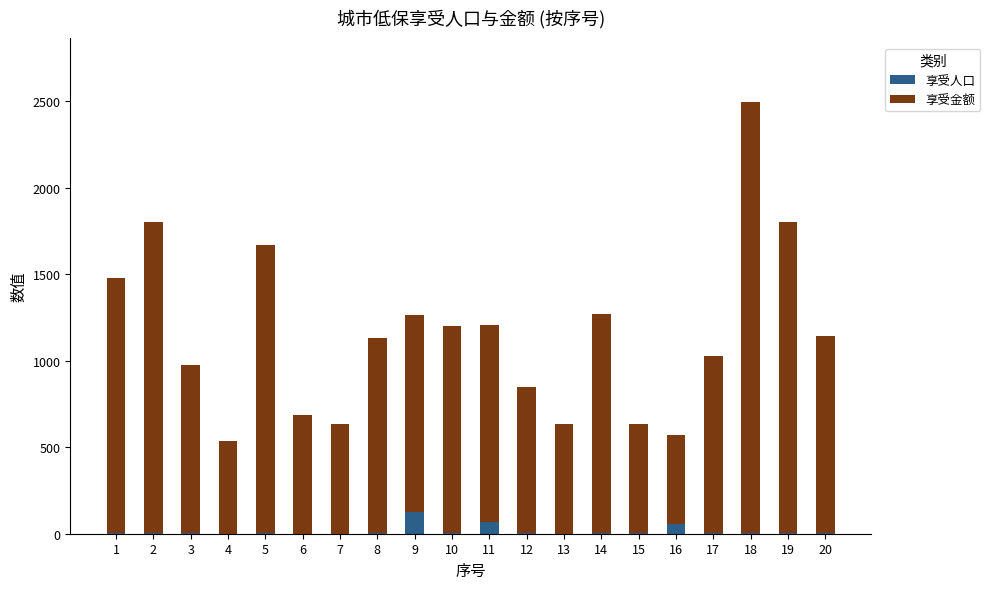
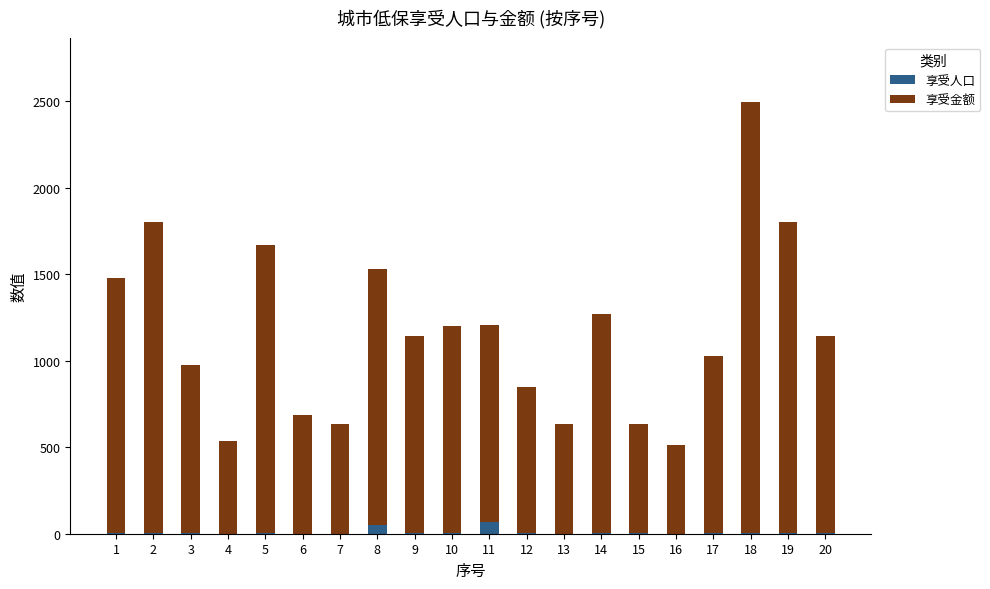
  {
    "享受人口": {
-     "8": 0,
-     "9": 130,
+     "8": 50,
+     "9": 0,
      "11": 70,
-     "16": 60
+     "16": 0
    },
    "享受金额": {
      "1": 1480,
      "2": 1800,
      "3": 970,
      "4": 540,
      "5": 1670,
      "6": 690,
      "7": 640,
-     "8": 1130,
+     "8": 1480,
      "9": 1140,
      "10": 1200,
      "11": 1140,
      "12": 840,
      "13": 640,
      "14": 1270,
      "15": 630,
      "16": 510,
      "17": 1020,
      "18": 2490,
      "19": 1800,
      "20": 1140
    }
  }
